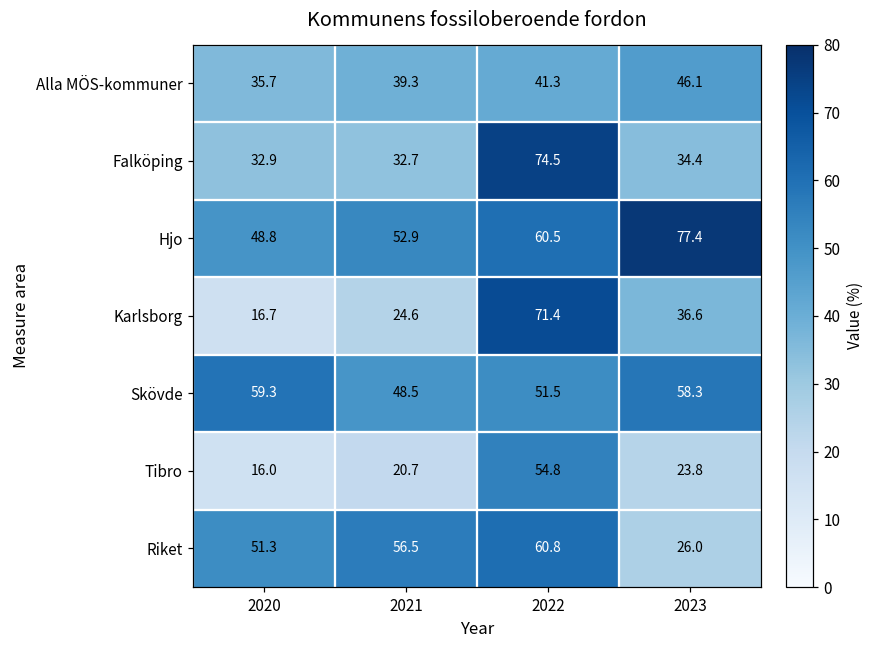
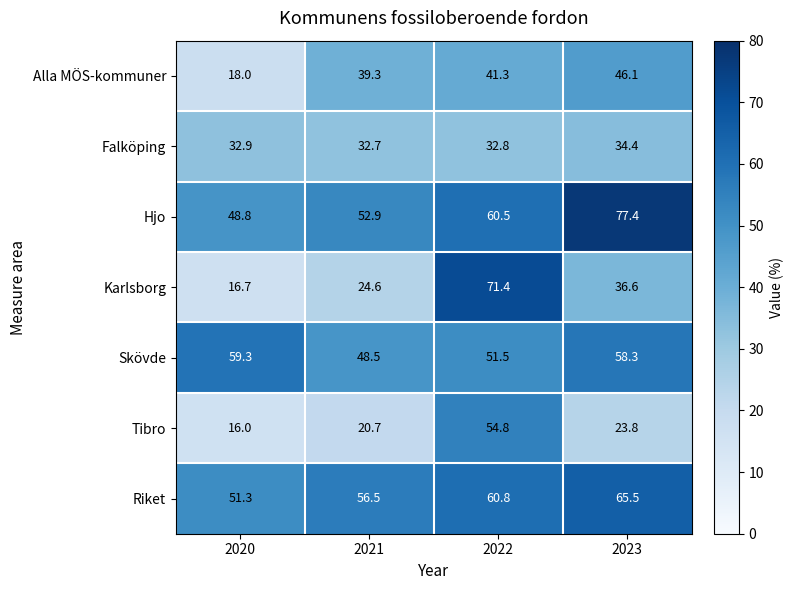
  {
    "Alla MÖS-kommuner": {
-     "2020": 35.7,
+     "2020": 18.0,
      "2021": 39.3,
      "2022": 41.3,
      "2023": 46.1
    },
    "Falköping": {
      "2020": 32.9,
      "2021": 32.7,
-     "2022": 74.5,
+     "2022": 32.8,
      "2023": 34.4
    },
    "Hjo": {
      "2020": 48.8,
      "2021": 52.9,
      "2022": 60.5,
      "2023": 77.4
    },
    "Karlsborg": {
      "2020": 16.7,
      "2021": 24.6,
      "2022": 71.4,
      "2023": 36.6
    },
    "Skövde": {
      "2020": 59.3,
      "2021": 48.5,
      "2022": 51.5,
      "2023": 58.3
    },
    "Tibro": {
      "2020": 16.0,
      "2021": 20.7,
      "2022": 54.8,
      "2023": 23.8
    },
    "Riket": {
      "2020": 51.3,
      "2021": 56.5,
      "2022": 60.8,
-     "2023": 26.0
+     "2023": 65.5
    }
  }
